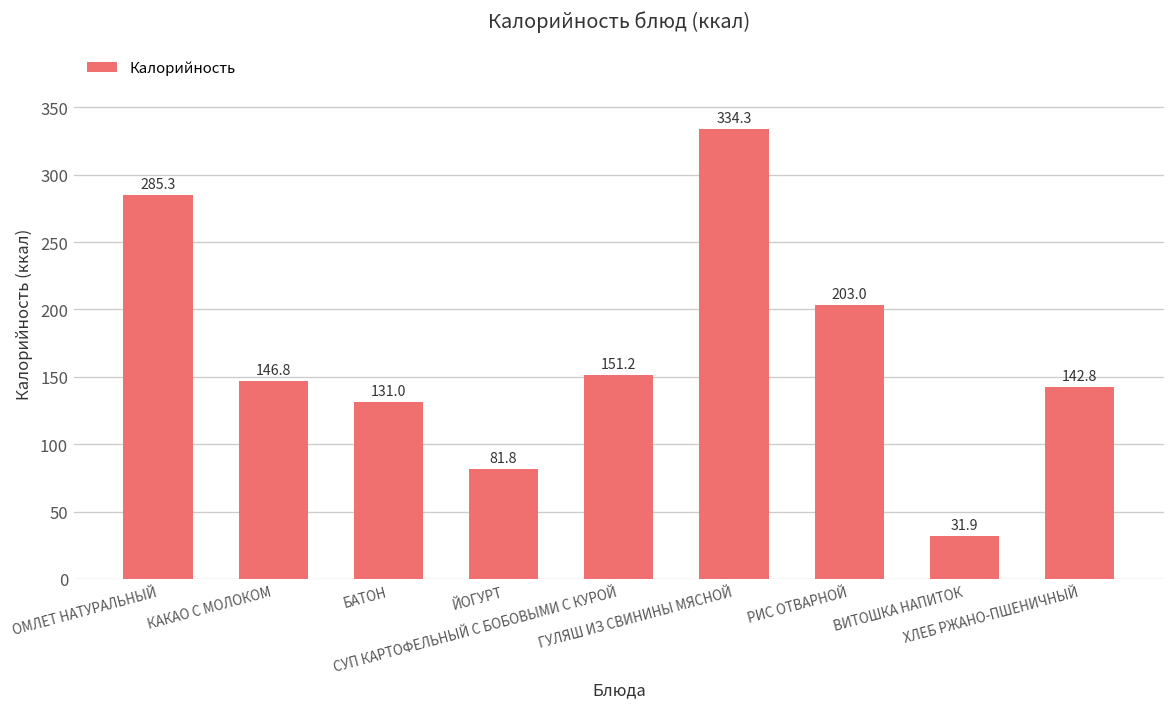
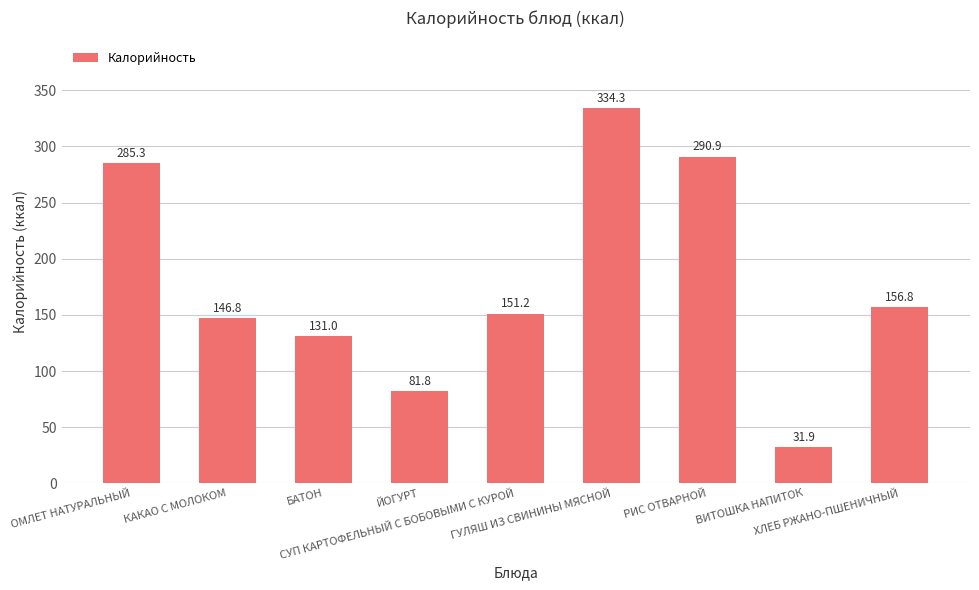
  {
    "ОМЛЕТ НАТУРАЛЬНЫЙ": 285.3,
    "КАКАО С МОЛОКОМ": 146.8,
    "БАТОН": 131.0,
    "ЙОГУРТ": 81.8,
    "СУП КАРТОФЕЛЬНЫЙ С БОБОВЫМИ С КУРОЙ": 151.2,
    "ГУЛЯШ ИЗ СВИНИНЫ МЯСНОЙ": 334.3,
-   "РИС ОТВАРНОЙ": 203.0,
+   "РИС ОТВАРНОЙ": 290.9,
    "ВИТОШКА НАПИТОК": 31.9,
-   "ХЛЕБ РЖАНО-ПШЕНИЧНЫЙ": 142.8
+   "ХЛЕБ РЖАНО-ПШЕНИЧНЫЙ": 156.8
  }
